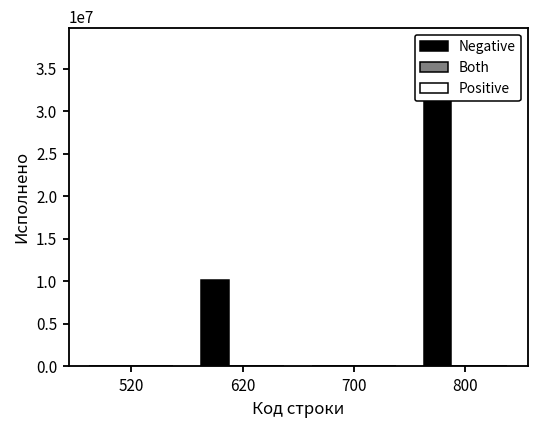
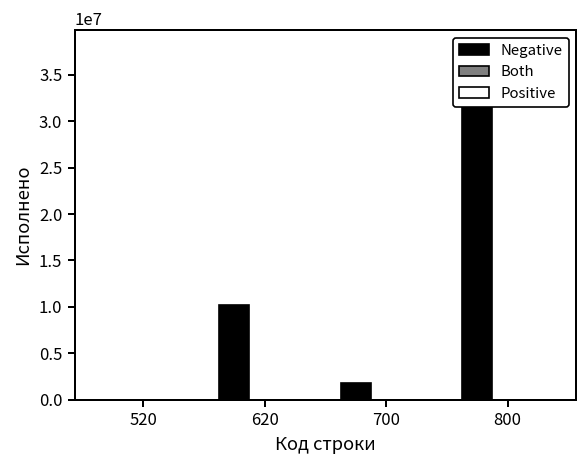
  {
    "Negative": {
      "520": 0,
      "620": 10000000,
-     "700": 0
+     "700": 2000000
    },
    "Both": {
      "520": 0,
      "620": 0,
      "700": 0,
      "800": 0
    },
    "Positive": {
      "520": 0,
      "620": 0,
      "700": 0,
      "800": 0
    }
  }
